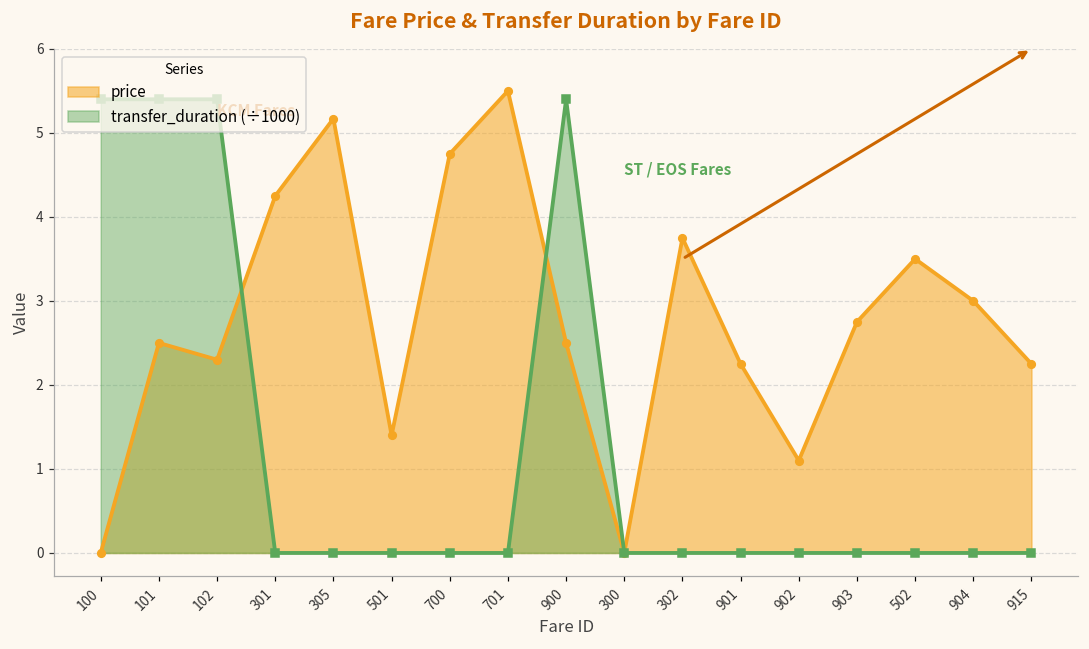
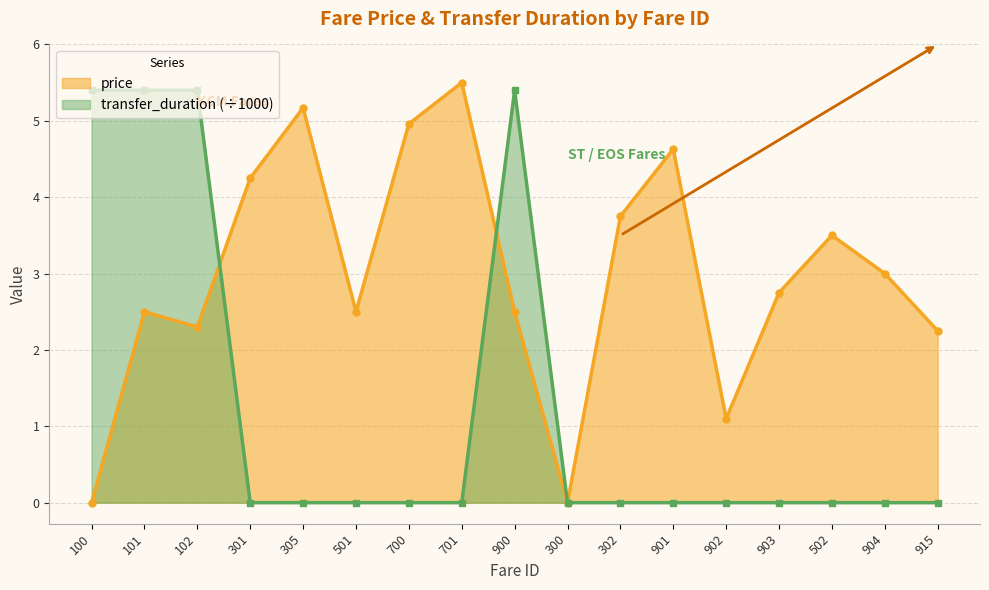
  {
    "price": {
      "100": 0.0,
      "101": 2.5,
      "102": 2.3,
      "301": 4.3,
      "305": 5.2,
-     "501": 1.4,
-     "700": 4.8,
+     "501": 2.5,
+     "700": 5.0,
      "701": 5.5,
      "900": 2.5,
      "302": 3.8,
-     "901": 2.3,
+     "901": 4.6,
      "902": 1.1,
      "903": 2.8,
      "502": 3.5,
      "904": 3.0,
      "915": 2.3
    },
    "transfer_duration (÷1000)": {
      "301": 0.0,
      "305": 0.0,
      "501": 0.0,
      "700": 0.0,
      "701": 0.0,
      "900": 5.4,
      "302": 0.0,
      "901": 0.0,
      "902": 0.0,
      "903": 0.0,
      "502": 0.0,
      "904": 0.0,
      "915": 0.0
    }
  }
